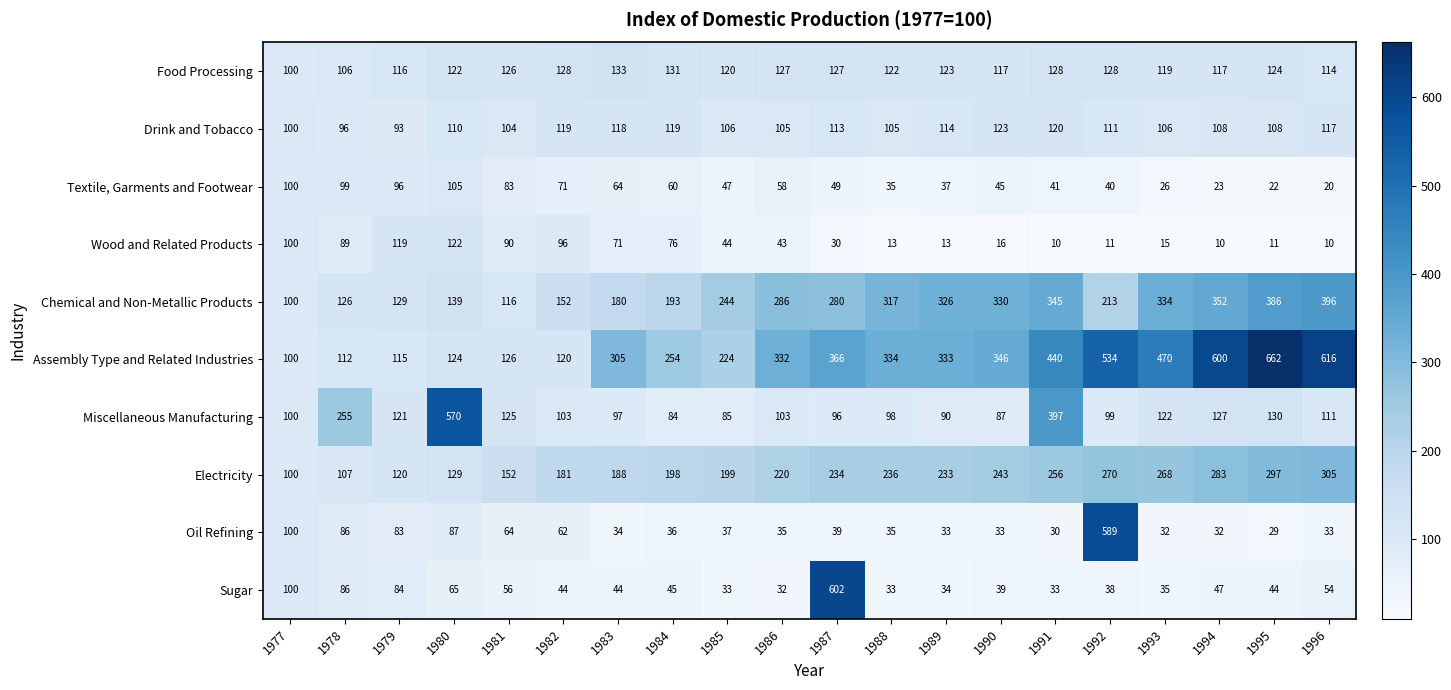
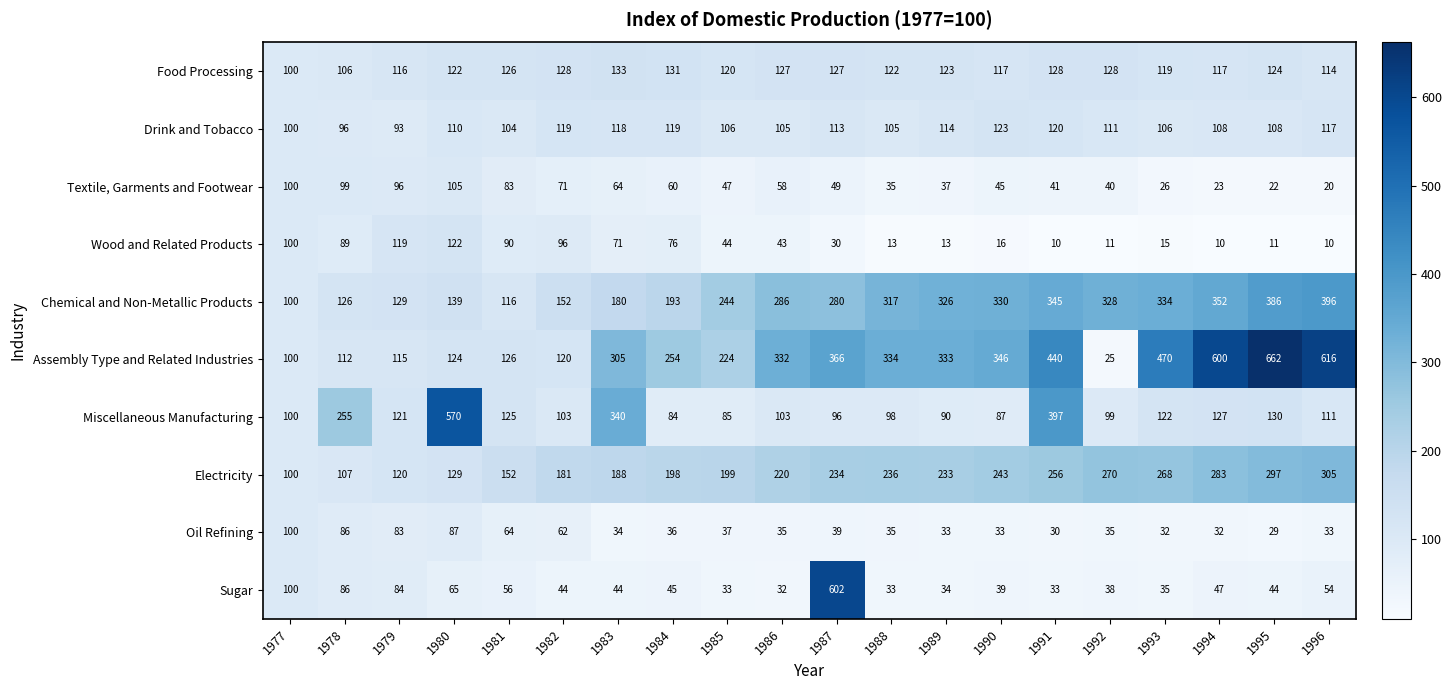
  {
    "Food Processing": {
      "1977": 100,
      "1978": 106,
      "1979": 116,
      "1980": 122,
      "1981": 126,
      "1982": 128,
      "1983": 133,
      "1984": 131,
      "1985": 120,
      "1986": 127,
      "1987": 127,
      "1988": 122,
      "1989": 123,
      "1990": 117,
      "1991": 128,
      "1992": 128,
      "1993": 119,
      "1994": 117,
      "1995": 124,
      "1996": 114
    },
    "Drink and Tobacco": {
      "1977": 100,
      "1978": 96,
      "1979": 93,
      "1980": 110,
      "1981": 104,
      "1982": 119,
      "1983": 118,
      "1984": 119,
      "1985": 106,
      "1986": 105,
      "1987": 113,
      "1988": 105,
      "1989": 114,
      "1990": 123,
      "1991": 120,
      "1992": 111,
      "1993": 106,
      "1994": 108,
      "1995": 108,
      "1996": 117
    },
    "Textile, Garments and Footwear": {
      "1977": 100,
      "1978": 99,
      "1979": 96,
      "1980": 105,
      "1981": 83,
      "1982": 71,
      "1983": 64,
      "1984": 60,
      "1985": 47,
      "1986": 58,
      "1987": 49,
      "1988": 35,
      "1989": 37,
      "1990": 45,
      "1991": 41,
      "1992": 40,
      "1993": 26,
      "1994": 23,
      "1995": 22,
      "1996": 20
    },
    "Wood and Related Products": {
      "1977": 100,
      "1978": 89,
      "1979": 119,
      "1980": 122,
      "1981": 90,
      "1982": 96,
      "1983": 71,
      "1984": 76,
      "1985": 44,
      "1986": 43,
      "1987": 30,
      "1988": 13,
      "1989": 13,
      "1990": 16,
      "1991": 10,
      "1992": 11,
      "1993": 15,
      "1994": 10,
      "1995": 11,
      "1996": 10
    },
    "Chemical and Non-Metallic Products": {
      "1977": 100,
      "1978": 126,
      "1979": 129,
      "1980": 139,
      "1981": 116,
      "1982": 152,
      "1983": 180,
      "1984": 193,
      "1985": 244,
      "1986": 286,
      "1987": 280,
      "1988": 317,
      "1989": 326,
      "1990": 330,
      "1991": 345,
-     "1992": 213,
+     "1992": 328,
      "1993": 334,
      "1994": 352,
      "1995": 386,
      "1996": 396
    },
    "Assembly Type and Related Industries": {
      "1977": 100,
      "1978": 112,
      "1979": 115,
      "1980": 124,
      "1981": 126,
      "1982": 120,
      "1983": 305,
      "1984": 254,
      "1985": 224,
      "1986": 332,
      "1987": 366,
      "1988": 334,
      "1989": 333,
      "1990": 346,
      "1991": 440,
-     "1992": 534,
+     "1992": 25,
      "1993": 470,
      "1994": 600,
      "1995": 662,
      "1996": 616
    },
    "Miscellaneous Manufacturing": {
      "1977": 100,
      "1978": 255,
      "1979": 121,
      "1980": 570,
      "1981": 125,
      "1982": 103,
-     "1983": 97,
+     "1983": 340,
      "1984": 84,
      "1985": 85,
      "1986": 103,
      "1987": 96,
      "1988": 98,
      "1989": 90,
      "1990": 87,
      "1991": 397,
      "1992": 99,
      "1993": 122,
      "1994": 127,
      "1995": 130,
      "1996": 111
    },
    "Electricity": {
      "1977": 100,
      "1978": 107,
      "1979": 120,
      "1980": 129,
      "1981": 152,
      "1982": 181,
      "1983": 188,
      "1984": 198,
      "1985": 199,
      "1986": 220,
      "1987": 234,
      "1988": 236,
      "1989": 233,
      "1990": 243,
      "1991": 256,
      "1992": 270,
      "1993": 268,
      "1994": 283,
      "1995": 297,
      "1996": 305
    },
    "Oil Refining": {
      "1977": 100,
      "1978": 86,
      "1979": 83,
      "1980": 87,
      "1981": 64,
      "1982": 62,
      "1983": 34,
      "1984": 36,
      "1985": 37,
      "1986": 35,
      "1987": 39,
      "1988": 35,
      "1989": 33,
      "1990": 33,
      "1991": 30,
-     "1992": 589,
+     "1992": 35,
      "1993": 32,
      "1994": 32,
      "1995": 29,
      "1996": 33
    },
    "Sugar": {
      "1977": 100,
      "1978": 86,
      "1979": 84,
      "1980": 65,
      "1981": 56,
      "1982": 44,
      "1983": 44,
      "1984": 45,
      "1985": 33,
      "1986": 32,
      "1987": 602,
      "1988": 33,
      "1989": 34,
      "1990": 39,
      "1991": 33,
      "1992": 38,
      "1993": 35,
      "1994": 47,
      "1995": 44,
      "1996": 54
    }
  }
